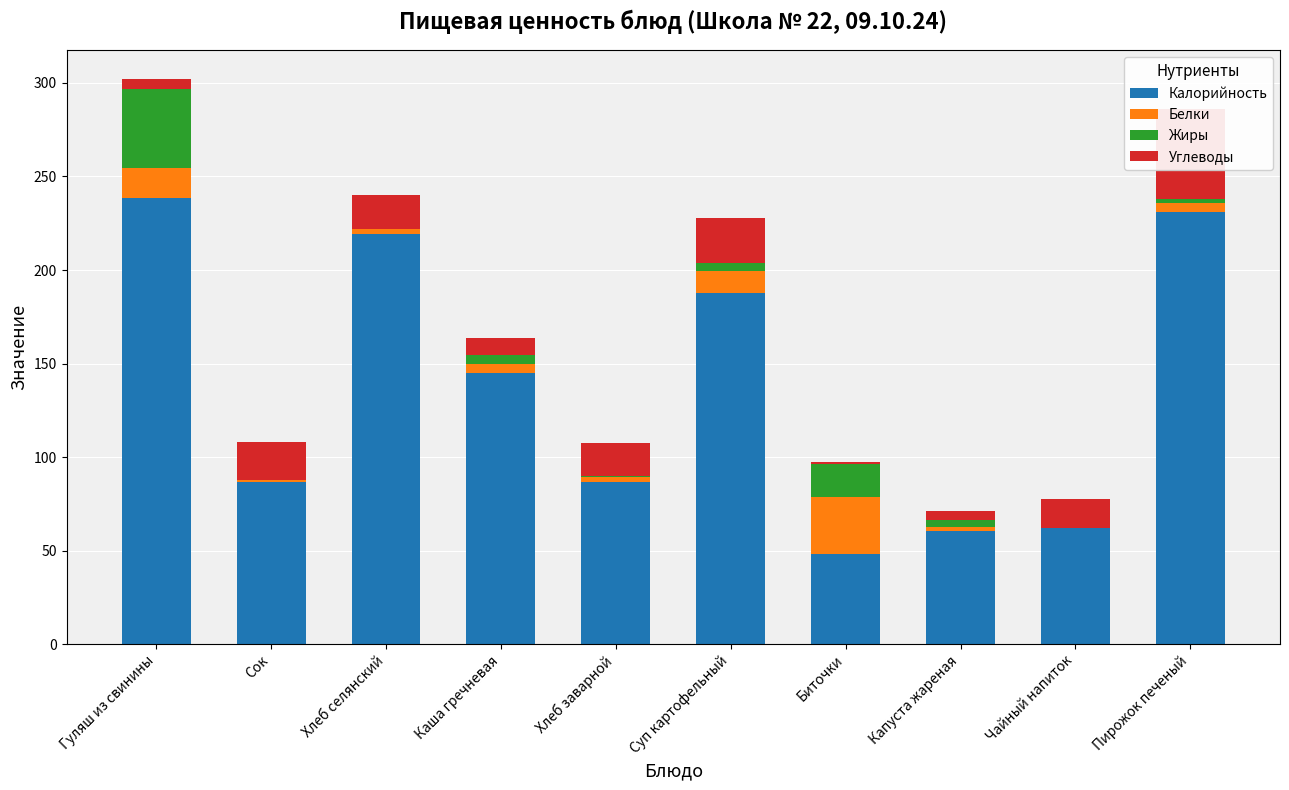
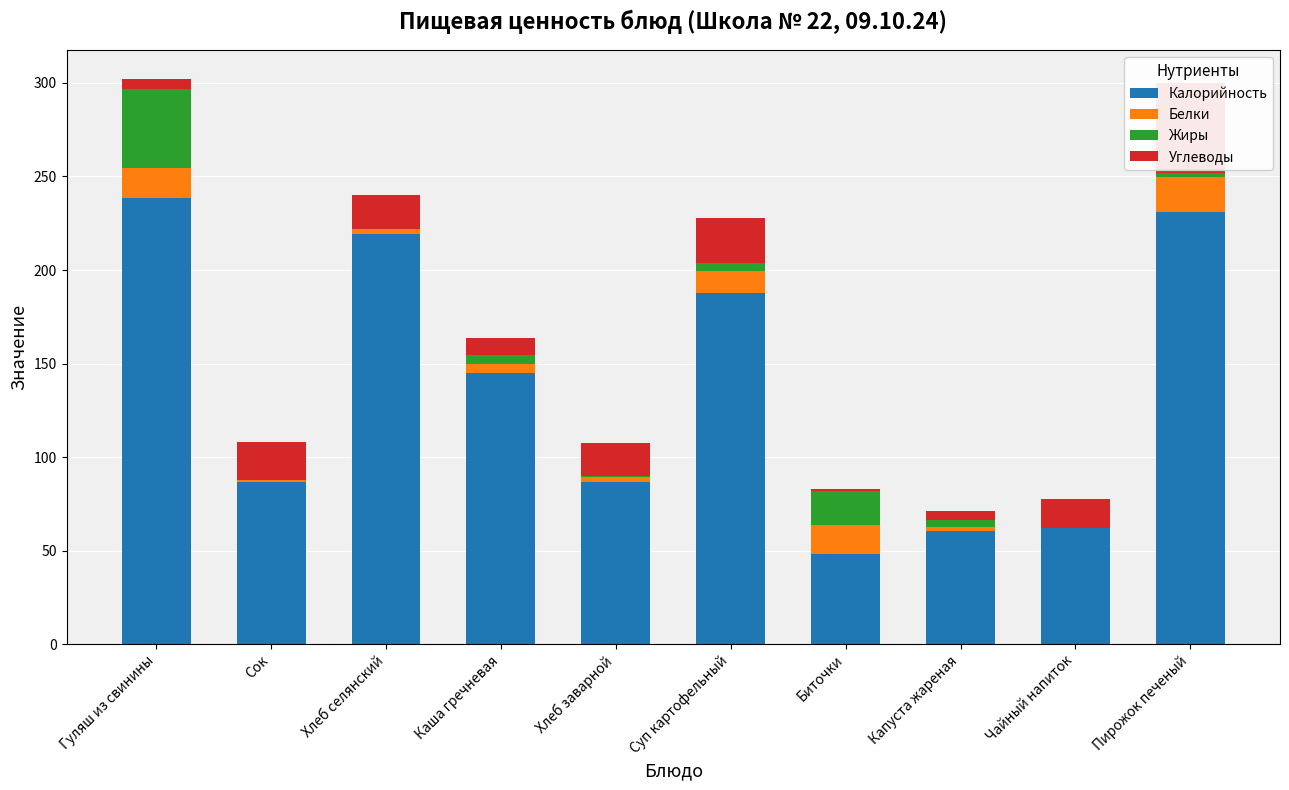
  {
    "Калорийность": {
      "Гуляш из свинины": 239,
      "Сок": 87,
      "Хлеб селянский": 219,
      "Каша гречневая": 145,
      "Хлеб заварной": 87,
      "Суп картофельный": 188,
      "Биточки": 48,
      "Капуста жареная": 61,
      "Чайный напиток": 62,
      "Пирожок печеный": 231
    },
    "Белки": {
      "Гуляш из свинины": 16,
      "Хлеб селянский": 3,
      "Каша гречневая": 5,
      "Хлеб заварной": 3,
      "Суп картофельный": 12,
-     "Биточки": 30,
+     "Биточки": 16,
      "Капуста жареная": 2,
-     "Пирожок печеный": 5
+     "Пирожок печеный": 19
    },
    "Жиры": {
      "Гуляш из свинины": 42,
      "Каша гречневая": 5,
      "Суп картофельный": 4,
      "Биточки": 18,
      "Капуста жареная": 4,
      "Пирожок печеный": 2
    },
    "Углеводы": {
      "Гуляш из свинины": 6,
      "Сок": 20,
      "Хлеб селянский": 18,
      "Каша гречневая": 9,
      "Хлеб заварной": 18,
      "Суп картофельный": 24,
      "Капуста жареная": 5,
      "Чайный напиток": 15
    }
  }
